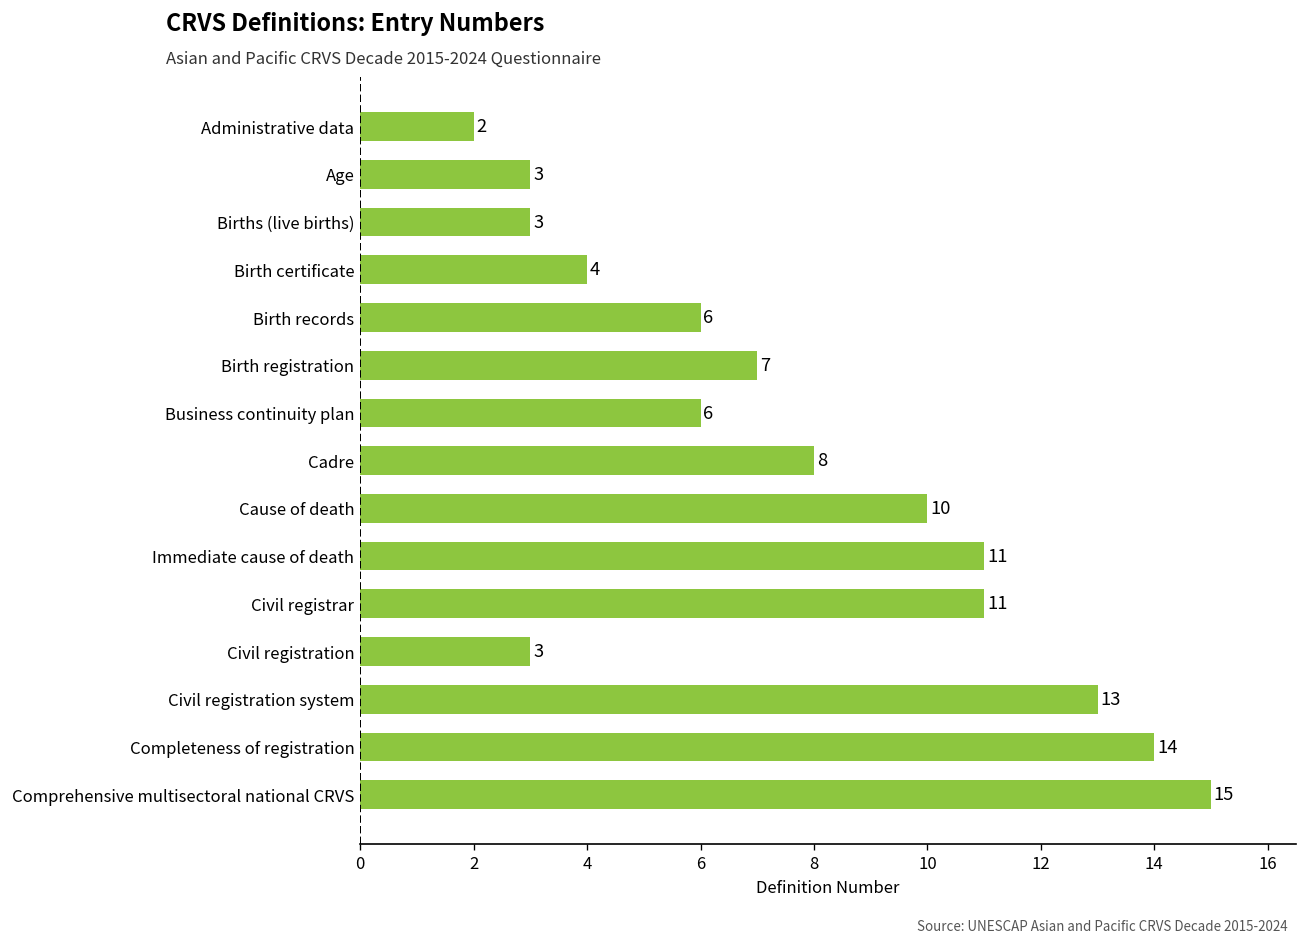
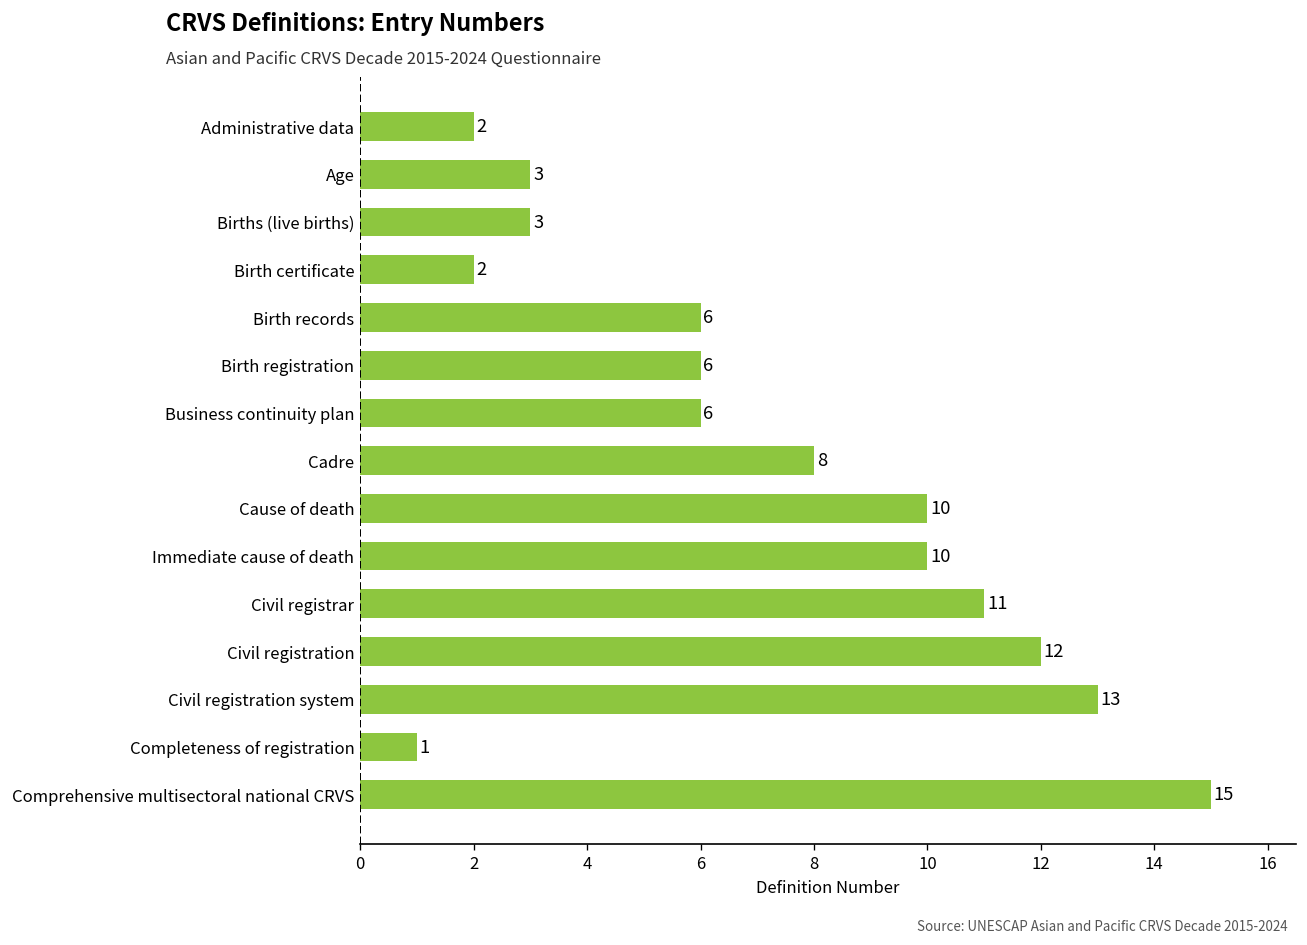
  {
    "Administrative data": 2,
    "Age": 3,
    "Births (live births)": 3,
-   "Birth certificate": 4,
+   "Birth certificate": 2,
    "Birth records": 6,
-   "Birth registration": 7,
+   "Birth registration": 6,
    "Business continuity plan": 6,
    "Cadre": 8,
    "Cause of death": 10,
-   "Immediate cause of death": 11,
+   "Immediate cause of death": 10,
    "Civil registrar": 11,
-   "Civil registration": 3,
+   "Civil registration": 12,
    "Civil registration system": 13,
-   "Completeness of registration": 14,
+   "Completeness of registration": 1,
    "Comprehensive multisectoral national CRVS": 15
  }
